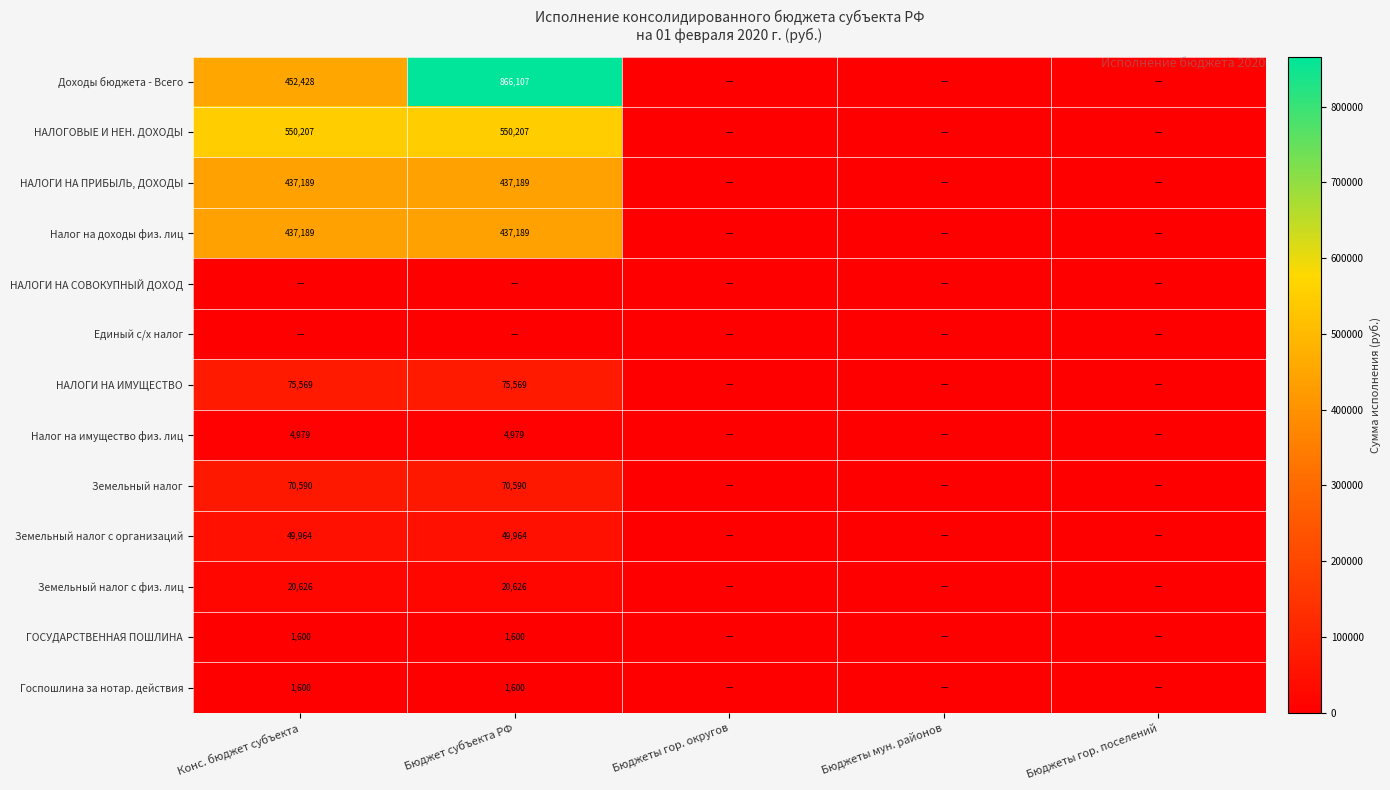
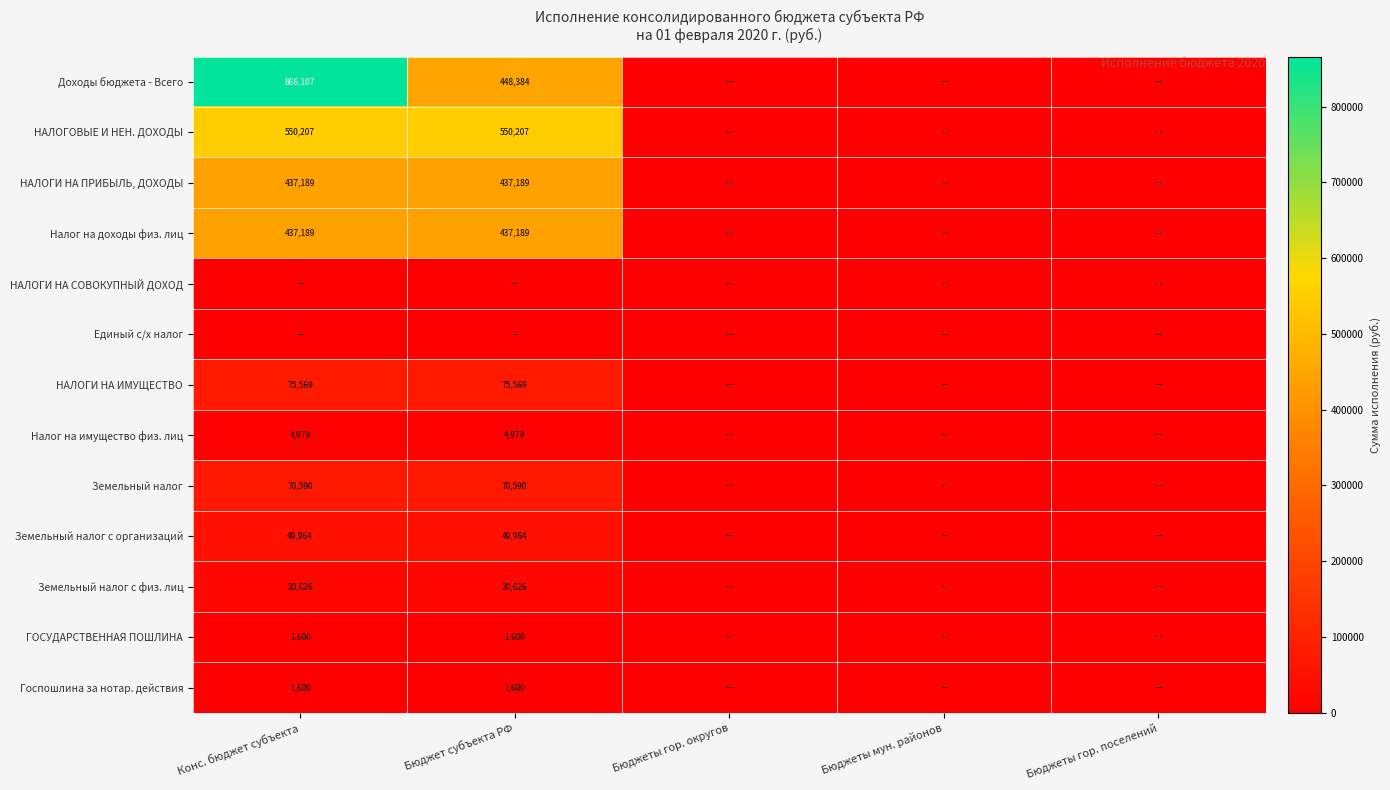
  {
    "Доходы бюджета - Всего": {
-     "Конс. бюджет субъекта": "452,428",
-     "Бюджет субъекта РФ": "866,107"
+     "Конс. бюджет субъекта": "866,107",
+     "Бюджет субъекта РФ": "448,384"
    },
    "НАЛОГОВЫЕ И НЕН. ДОХОДЫ": {
      "Конс. бюджет субъекта": "550,207",
      "Бюджет субъекта РФ": "550,207"
    },
    "НАЛОГИ НА ПРИБЫЛЬ, ДОХОДЫ": {
      "Конс. бюджет субъекта": "437,189",
      "Бюджет субъекта РФ": "437,189"
    },
    "Налог на доходы физ. лиц": {
      "Конс. бюджет субъекта": "437,189",
      "Бюджет субъекта РФ": "437,189"
    },
    "НАЛОГИ НА ИМУЩЕСТВО": {
      "Конс. бюджет субъекта": "75,569",
      "Бюджет субъекта РФ": "75,569"
    },
    "Налог на имущество физ. лиц": {
      "Конс. бюджет субъекта": "4,979",
      "Бюджет субъекта РФ": "4,979"
    },
    "Земельный налог": {
      "Конс. бюджет субъекта": "70,590",
      "Бюджет субъекта РФ": "70,590"
    },
    "Земельный налог с организаций": {
      "Конс. бюджет субъекта": "49,964",
      "Бюджет субъекта РФ": "49,964"
    },
    "Земельный налог с физ. лиц": {
      "Конс. бюджет субъекта": "20,626",
      "Бюджет субъекта РФ": "20,626"
    },
    "ГОСУДАРСТВЕННАЯ ПОШЛИНА": {
      "Конс. бюджет субъекта": "1,600",
      "Бюджет субъекта РФ": "1,600"
    },
    "Госпошлина за нотар. действия": {
      "Конс. бюджет субъекта": "1,600",
      "Бюджет субъекта РФ": "1,600"
    }
  }
